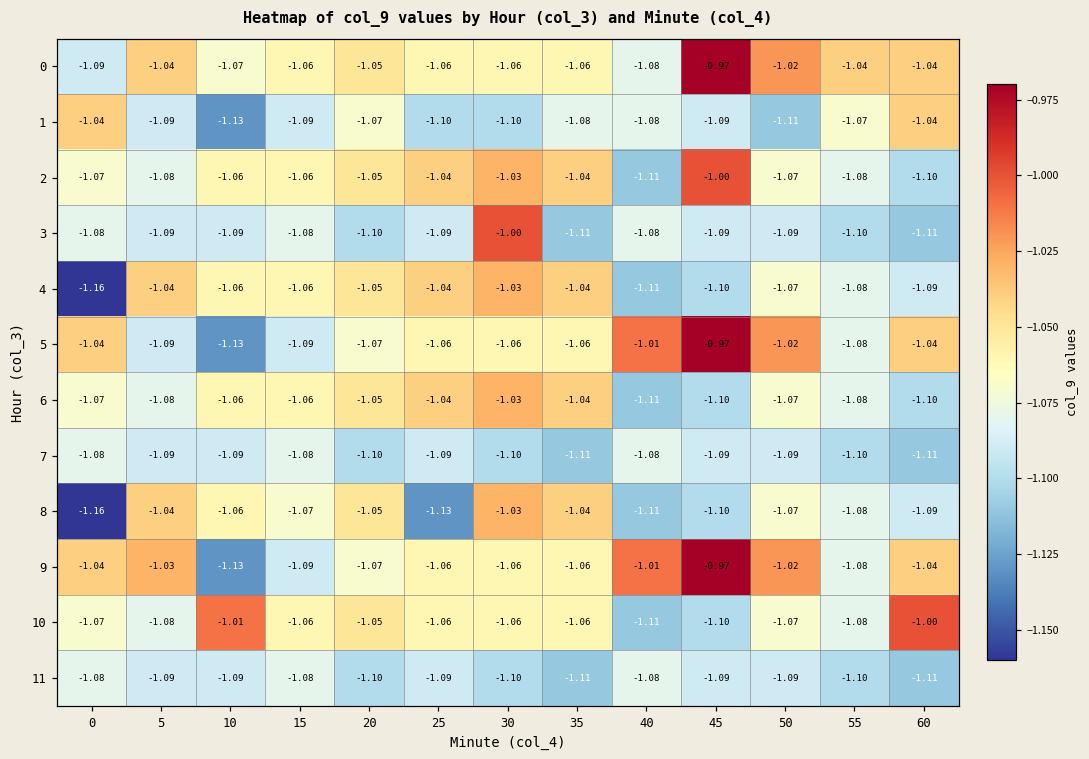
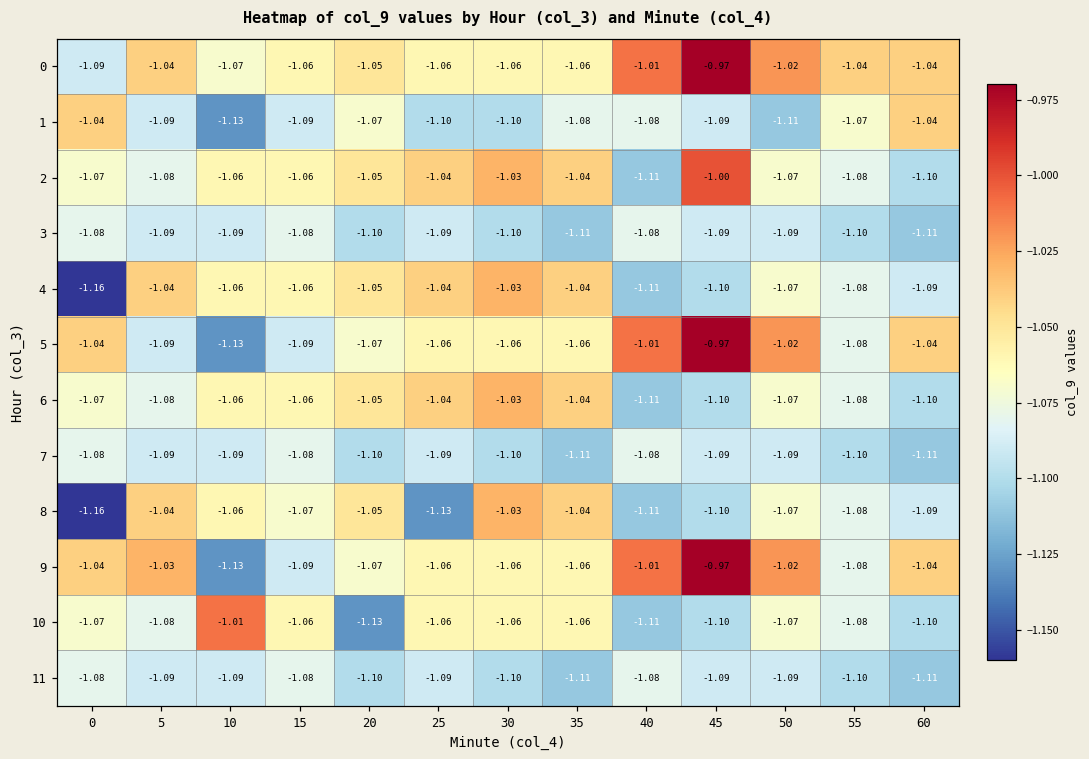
  {
    "0": {
      "0": -1.09,
      "5": -1.04,
      "10": -1.07,
      "15": -1.06,
      "20": -1.05,
      "25": -1.06,
      "30": -1.06,
      "35": -1.06,
-     "40": -1.08,
+     "40": -1.01,
      "45": -0.97,
      "50": -1.02,
      "55": -1.04,
      "60": -1.04
    },
    "1": {
      "0": -1.04,
      "5": -1.09,
      "10": -1.13,
      "15": -1.09,
      "20": -1.07,
      "25": -1.10,
      "30": -1.10,
      "35": -1.08,
      "40": -1.08,
      "45": -1.09,
      "50": -1.11,
      "55": -1.07,
      "60": -1.04
    },
    "2": {
      "0": -1.07,
      "5": -1.08,
      "10": -1.06,
      "15": -1.06,
      "20": -1.05,
      "25": -1.04,
      "30": -1.03,
      "35": -1.04,
      "40": -1.11,
      "45": -1.00,
      "50": -1.07,
      "55": -1.08,
      "60": -1.10
    },
    "3": {
      "0": -1.08,
      "5": -1.09,
      "10": -1.09,
      "15": -1.08,
      "20": -1.10,
      "25": -1.09,
-     "30": -1.00,
+     "30": -1.10,
      "35": -1.11,
      "40": -1.08,
      "45": -1.09,
      "50": -1.09,
      "55": -1.10,
      "60": -1.11
    },
    "4": {
      "0": -1.16,
      "5": -1.04,
      "10": -1.06,
      "15": -1.06,
      "20": -1.05,
      "25": -1.04,
      "30": -1.03,
      "35": -1.04,
      "40": -1.11,
      "45": -1.10,
      "50": -1.07,
      "55": -1.08,
      "60": -1.09
    },
    "5": {
      "0": -1.04,
      "5": -1.09,
      "10": -1.13,
      "15": -1.09,
      "20": -1.07,
      "25": -1.06,
      "30": -1.06,
      "35": -1.06,
      "40": -1.01,
      "45": -0.97,
      "50": -1.02,
      "55": -1.08,
      "60": -1.04
    },
    "6": {
      "0": -1.07,
      "5": -1.08,
      "10": -1.06,
      "15": -1.06,
      "20": -1.05,
      "25": -1.04,
      "30": -1.03,
      "35": -1.04,
      "40": -1.11,
      "45": -1.10,
      "50": -1.07,
      "55": -1.08,
      "60": -1.10
    },
    "7": {
      "0": -1.08,
      "5": -1.09,
      "10": -1.09,
      "15": -1.08,
      "20": -1.10,
      "25": -1.09,
      "30": -1.10,
      "35": -1.11,
      "40": -1.08,
      "45": -1.09,
      "50": -1.09,
      "55": -1.10,
      "60": -1.11
    },
    "8": {
      "0": -1.16,
      "5": -1.04,
      "10": -1.06,
      "15": -1.07,
      "20": -1.05,
      "25": -1.13,
      "30": -1.03,
      "35": -1.04,
      "40": -1.11,
      "45": -1.10,
      "50": -1.07,
      "55": -1.08,
      "60": -1.09
    },
    "9": {
      "0": -1.04,
      "5": -1.03,
      "10": -1.13,
      "15": -1.09,
      "20": -1.07,
      "25": -1.06,
      "30": -1.06,
      "35": -1.06,
      "40": -1.01,
      "45": -0.97,
      "50": -1.02,
      "55": -1.08,
      "60": -1.04
    },
    "10": {
      "0": -1.07,
      "5": -1.08,
      "10": -1.01,
      "15": -1.06,
-     "20": -1.05,
+     "20": -1.13,
      "25": -1.06,
      "30": -1.06,
      "35": -1.06,
      "40": -1.11,
      "45": -1.10,
      "50": -1.07,
      "55": -1.08,
-     "60": -1.00
+     "60": -1.10
    },
    "11": {
      "0": -1.08,
      "5": -1.09,
      "10": -1.09,
      "15": -1.08,
      "20": -1.10,
      "25": -1.09,
      "30": -1.10,
      "35": -1.11,
      "40": -1.08,
      "45": -1.09,
      "50": -1.09,
      "55": -1.10,
      "60": -1.11
    }
  }
